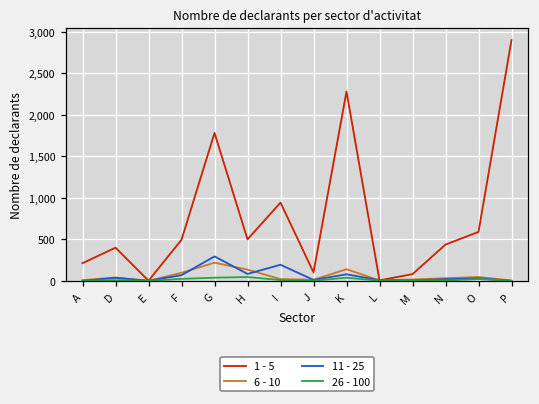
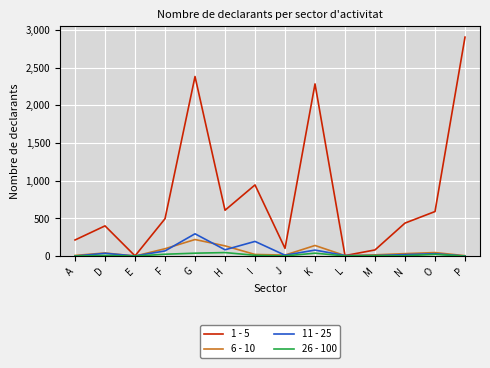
  {
    "1 - 5": {
      "A": "200",
      "D": "400",
      "F": "500",
-     "G": "1,800",
-     "H": "500",
+     "G": "2,400",
+     "H": "600",
      "I": "900",
      "J": "100",
      "K": "2,300",
      "M": "100",
      "N": "400",
      "O": "600",
      "P": "2,900"
    },
    "6 - 10": {
      "G": "200",
      "H": "100",
      "K": "100"
    },
    "11 - 25": {
      "G": "300",
      "H": "100",
      "I": "200",
      "K": "100"
    },
    "26 - 100": {
      "F": "0",
      "G": "0",
      "H": "0",
      "K": "0"
    }
  }
